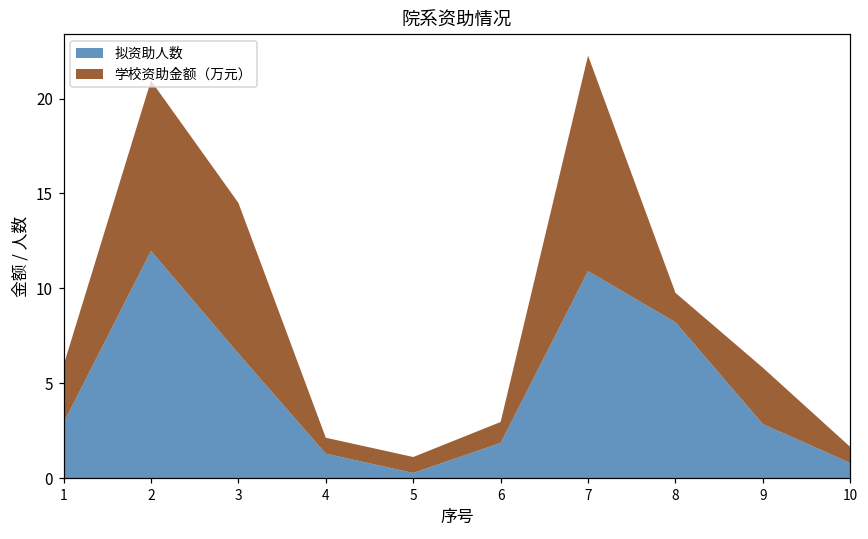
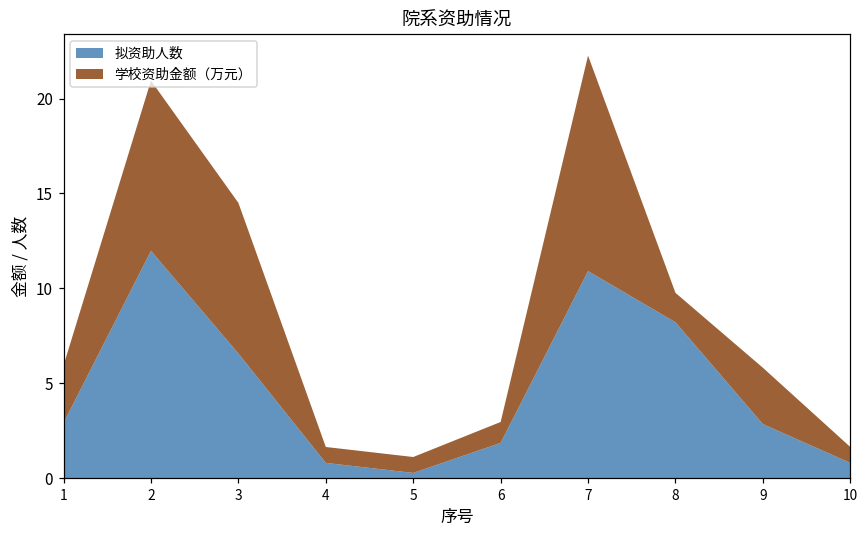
  {
    "拟资助人数": {
      "1": 2.9,
      "2": 12.0,
      "3": 6.6,
-     "4": 1.3,
+     "4": 0.8,
      "5": 0.3,
      "6": 1.9,
      "7": 10.9,
      "8": 8.2,
      "9": 2.9,
      "10": 0.8
    },
    "学校资助金额（万元）": {
      "1": 3.0,
      "3": 7.9,
      "4": 0.8,
      "5": 0.8,
      "6": 1.1,
      "7": 11.4,
      "8": 1.5,
      "9": 3.0,
      "10": 0.8
    }
  }
